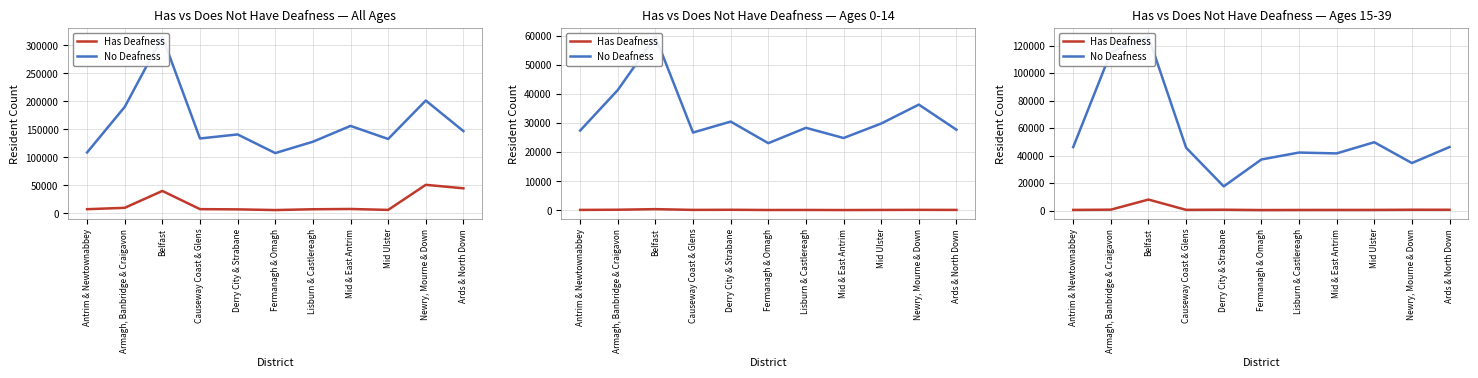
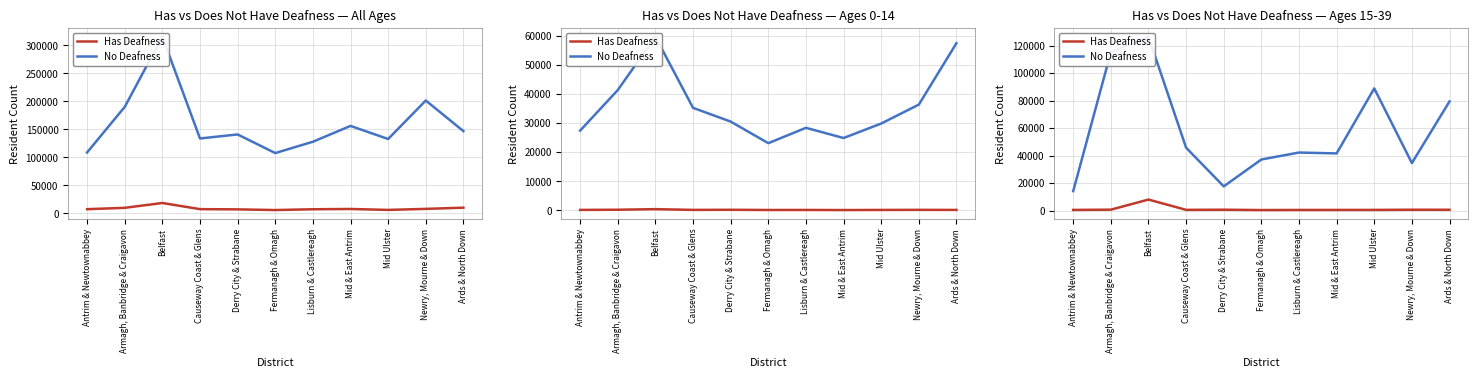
  {
    "Has vs Does Not Have Deafness — All Ages": {
      "Has Deafness": {
        "Antrim & Newtownabbey": 10000,
        "Armagh, Banbridge & Craigavon": 10000,
-       "Belfast": 40000,
+       "Belfast": 20000,
        "Causeway Coast & Glens": 10000,
        "Derry City & Strabane": 10000,
        "Fermanagh & Omagh": 10000,
        "Lisburn & Castlereagh": 10000,
        "Mid & East Antrim": 10000,
        "Mid Ulster": 10000,
-       "Newry, Mourne & Down": 50000,
-       "Ards & North Down": 40000
+       "Newry, Mourne & Down": 10000,
+       "Ards & North Down": 10000
      },
      "No Deafness": {
        "Antrim & Newtownabbey": 110000,
        "Armagh, Banbridge & Craigavon": 190000,
        "Causeway Coast & Glens": 130000,
        "Derry City & Strabane": 140000,
        "Fermanagh & Omagh": 110000,
        "Lisburn & Castlereagh": 130000,
        "Mid & East Antrim": 160000,
        "Mid Ulster": 130000,
        "Newry, Mourne & Down": 200000,
        "Ards & North Down": 150000
      }
    },
    "Has vs Does Not Have Deafness — Ages 0-14": {
      "Has Deafness": {
        "Antrim & Newtownabbey": 0,
        "Armagh, Banbridge & Craigavon": 0,
        "Belfast": 0,
        "Causeway Coast & Glens": 0,
        "Derry City & Strabane": 0,
        "Fermanagh & Omagh": 0,
        "Lisburn & Castlereagh": 0,
        "Mid & East Antrim": 0,
        "Mid Ulster": 0,
        "Newry, Mourne & Down": 0,
        "Ards & North Down": 0
      },
      "No Deafness": {
        "Antrim & Newtownabbey": 27000,
        "Armagh, Banbridge & Craigavon": 41000,
-       "Causeway Coast & Glens": 27000,
+       "Causeway Coast & Glens": 35000,
        "Derry City & Strabane": 30000,
        "Fermanagh & Omagh": 23000,
        "Lisburn & Castlereagh": 28000,
        "Mid & East Antrim": 25000,
        "Mid Ulster": 30000,
        "Newry, Mourne & Down": 36000,
-       "Ards & North Down": 28000
+       "Ards & North Down": 57000
      }
    },
    "Has vs Does Not Have Deafness — Ages 15-39": {
      "Has Deafness": {
        "Antrim & Newtownabbey": 0,
        "Armagh, Banbridge & Craigavon": 1000,
        "Belfast": 8000,
        "Causeway Coast & Glens": 1000,
        "Derry City & Strabane": 1000,
        "Fermanagh & Omagh": 0,
        "Lisburn & Castlereagh": 0,
        "Mid & East Antrim": 0,
        "Mid Ulster": 0,
        "Newry, Mourne & Down": 1000,
        "Ards & North Down": 1000
      },
      "No Deafness": {
-       "Antrim & Newtownabbey": 46000,
+       "Antrim & Newtownabbey": 14000,
        "Causeway Coast & Glens": 46000,
        "Derry City & Strabane": 18000,
        "Fermanagh & Omagh": 37000,
        "Lisburn & Castlereagh": 42000,
        "Mid & East Antrim": 42000,
-       "Mid Ulster": 50000,
+       "Mid Ulster": 89000,
        "Newry, Mourne & Down": 35000,
-       "Ards & North Down": 46000
+       "Ards & North Down": 79000
      }
    }
  }
